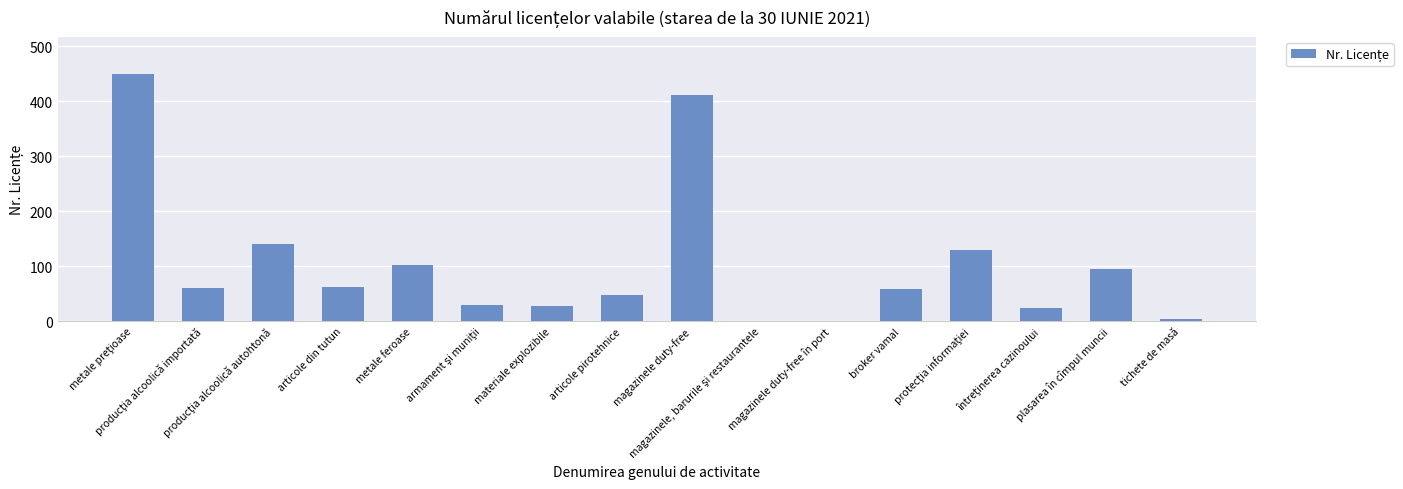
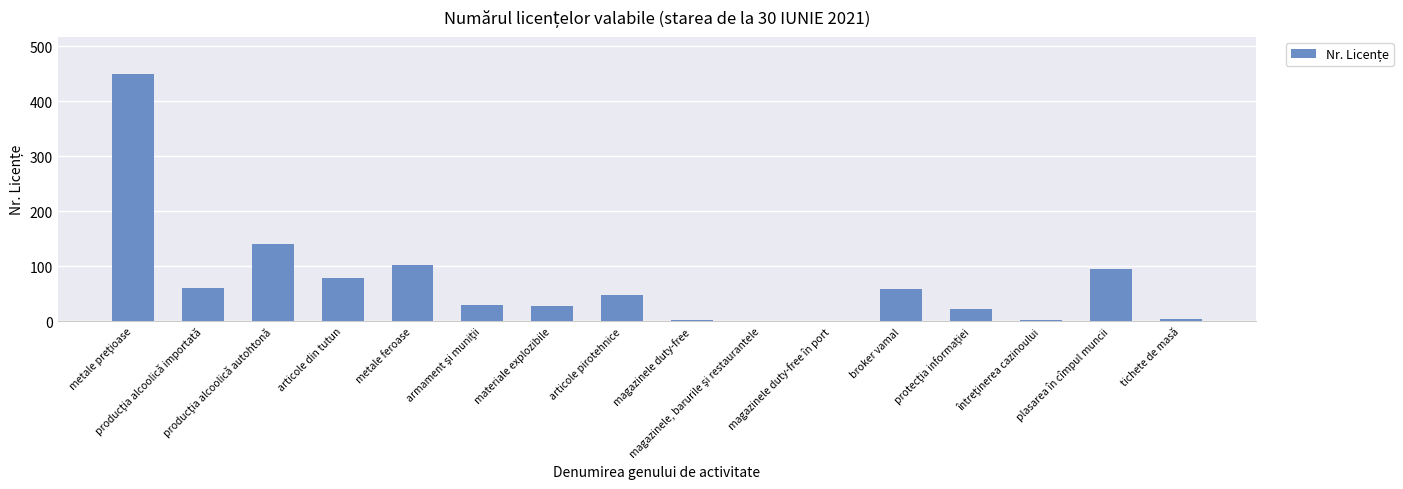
  {
    "metale preţioase": 450,
    "producţia alcoolică importată": 60,
    "producţia alcoolică autohtonă": 140,
-   "articole din tutun": 60,
+   "articole din tutun": 80,
    "metale feroase": 100,
    "armament şi muniţii": 30,
    "materiale explozibile": 30,
    "articole pirotehnice": 50,
-   "magazinele duty-free": 410,
+   "magazinele duty-free": 0,
    "magazinele duty-free în port": 0,
    "broker vamal": 60,
-   "protecţia informaţiei": 130,
-   "întreţinerea cazinoului": 30,
+   "protecţia informaţiei": 20,
+   "întreţinerea cazinoului": 0,
    "plasarea în cîmpul muncii": 100,
    "tichete de masă": 10
  }
